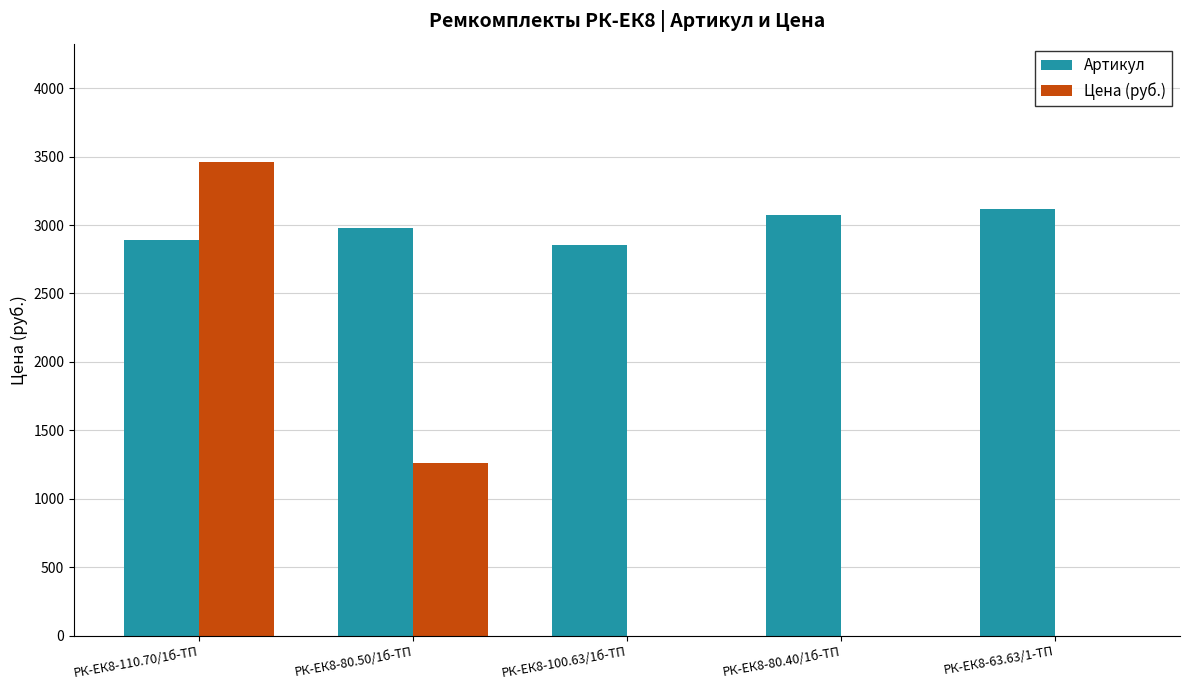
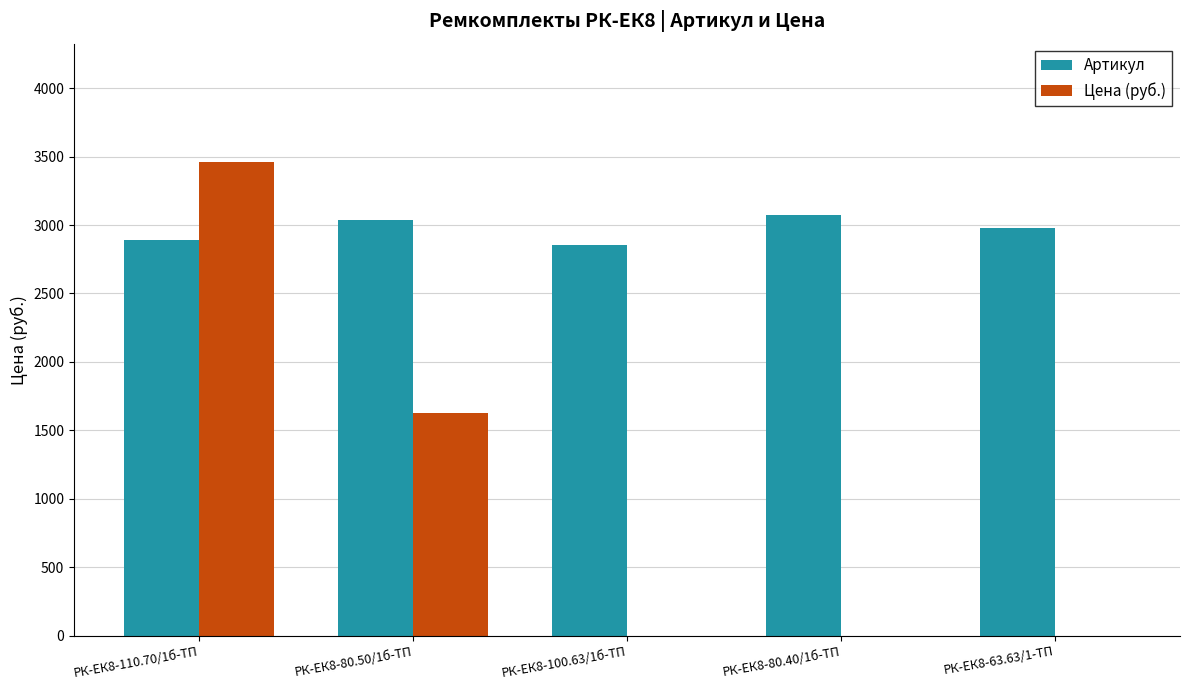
  {
    "Артикул": {
      "РК-ЕК8-110.70/1б-ТП": 2890,
-     "РК-ЕК8-80.50/1б-ТП": 2980,
+     "РК-ЕК8-80.50/1б-ТП": 3040,
      "РК-ЕК8-100.63/1б-ТП": 2860,
      "РК-ЕК8-80.40/1б-ТП": 3070,
-     "РК-ЕК8-63.63/1-ТП": 3120
+     "РК-ЕК8-63.63/1-ТП": 2980
    },
    "Цена (руб.)": {
      "РК-ЕК8-110.70/1б-ТП": 3460,
-     "РК-ЕК8-80.50/1б-ТП": 1260,
+     "РК-ЕК8-80.50/1б-ТП": 1630,
      "РК-ЕК8-100.63/1б-ТП": 0,
      "РК-ЕК8-80.40/1б-ТП": 0,
      "РК-ЕК8-63.63/1-ТП": 0
    }
  }
